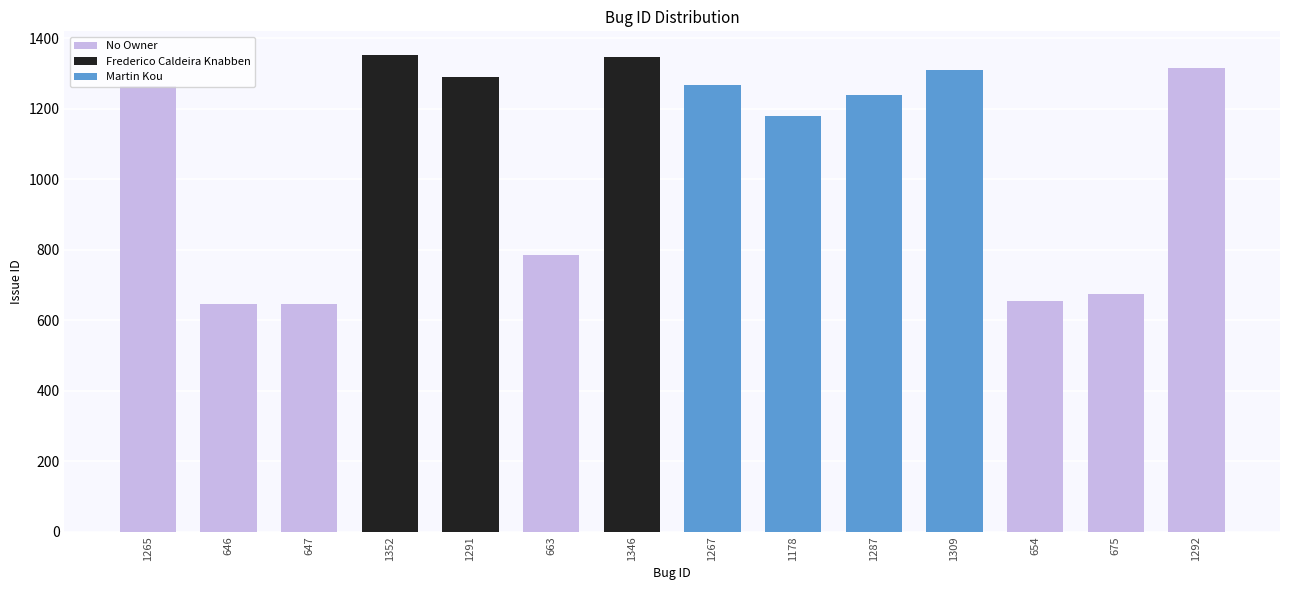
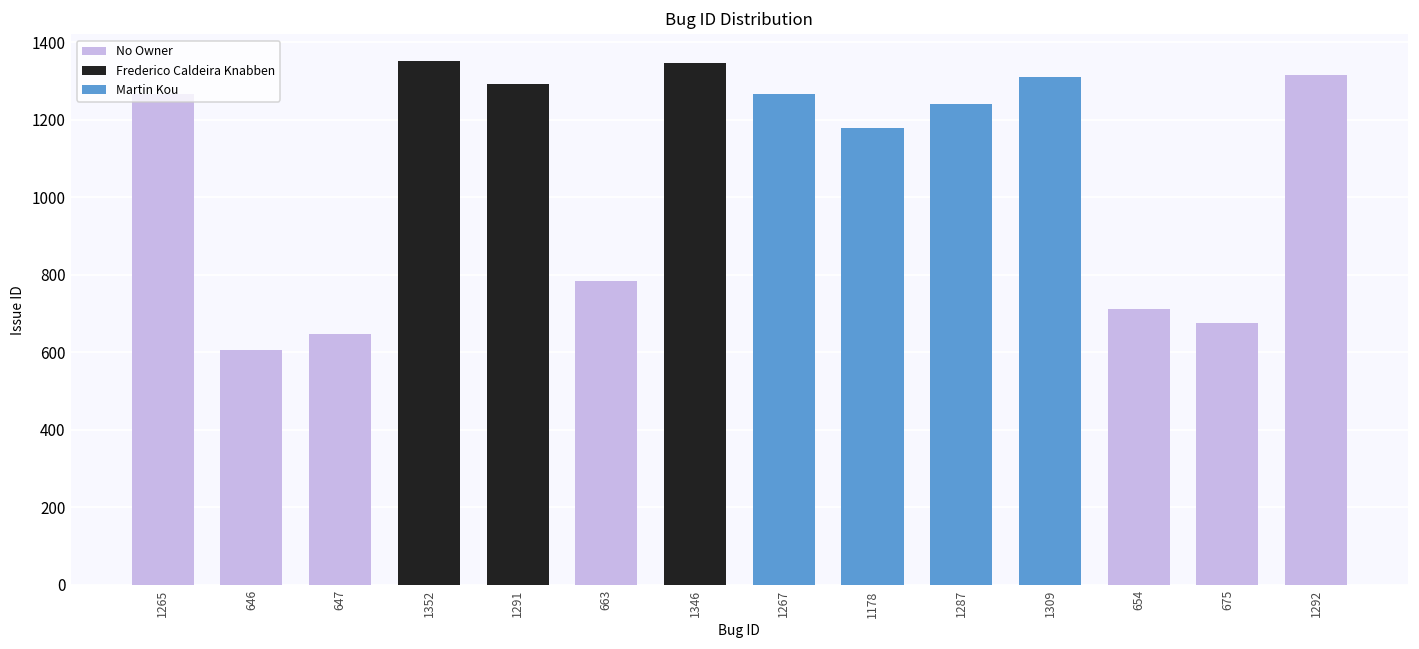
  {
    "No Owner": {
-     "646": 650,
+     "646": 610,
      "647": 650,
      "663": 790,
-     "654": 650,
+     "654": 710,
      "675": 680,
      "1292": 1320
    },
    "Frederico Caldeira Knabben": {
      "1352": 1350,
      "1291": 1290,
      "1346": 1350
    },
    "Martin Kou": {
      "1267": 1270,
      "1178": 1180,
      "1287": 1240,
      "1309": 1310
    }
  }
